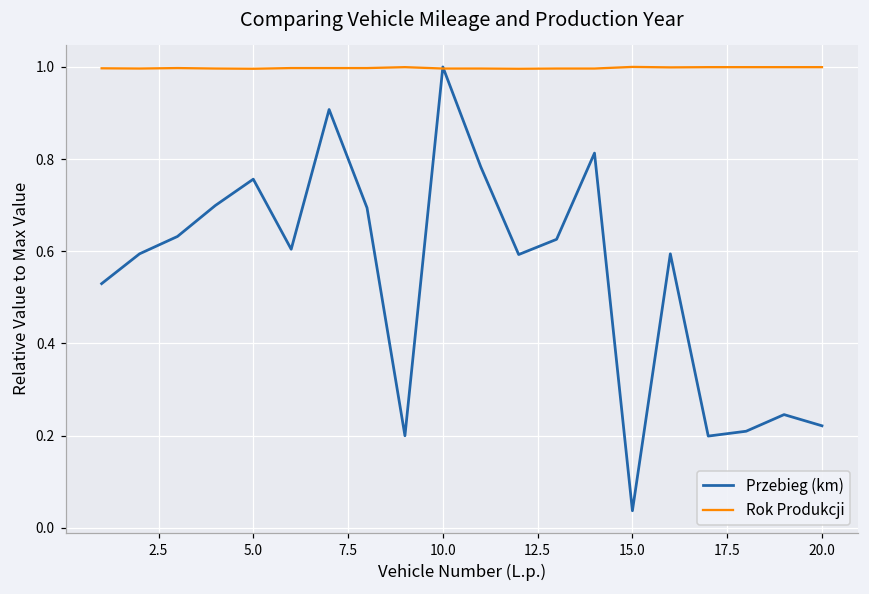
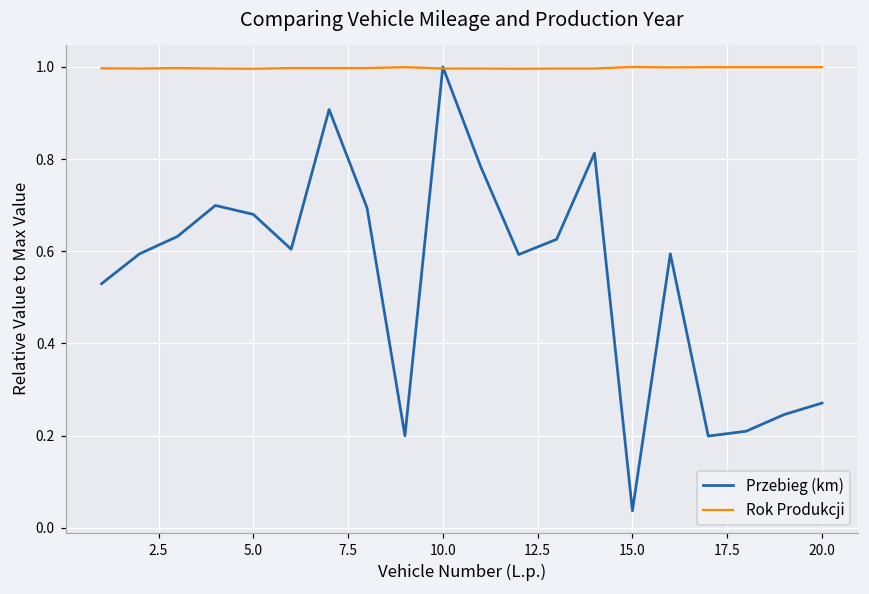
  {
    "Przebieg (km)": {
-     "5.0": 0.76,
+     "5.0": 0.68,
      "15.0": 0.04,
-     "20.0": 0.22
+     "20.0": 0.27
    },
    "Rok Produkcji": {
      "5.0": 1.00,
      "15.0": 1.00,
      "20.0": 1.00
    }
  }
